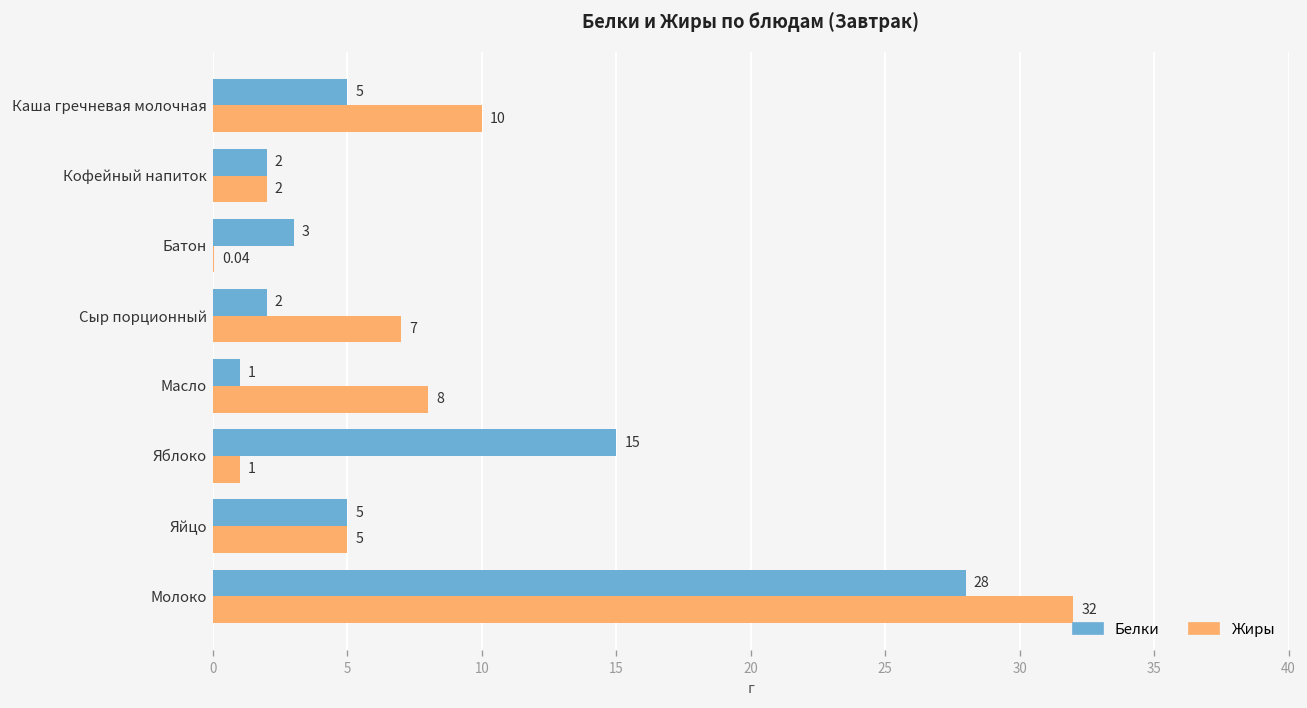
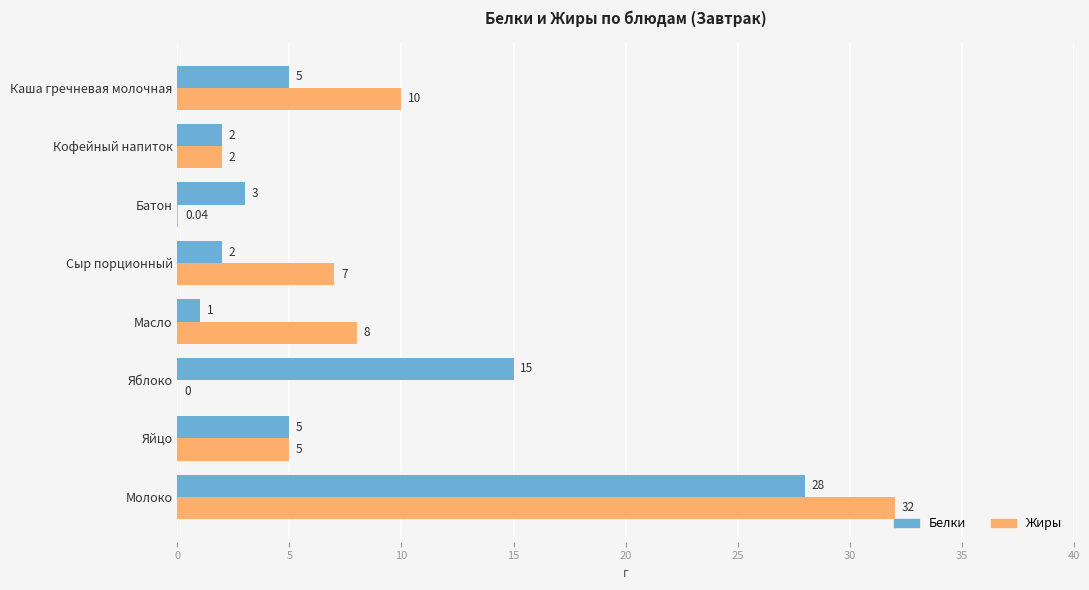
  {
    "Белки": {
      "Каша гречневая молочная": 5,
      "Кофейный напиток": 2,
      "Батон": 3,
      "Сыр порционный": 2,
      "Масло": 1,
      "Яблоко": 15,
      "Яйцо": 5,
      "Молоко": 28
    },
    "Жиры": {
      "Каша гречневая молочная": 10,
      "Кофейный напиток": 2,
      "Батон": 0.04,
      "Сыр порционный": 7,
      "Масло": 8,
-     "Яблоко": 1,
+     "Яблоко": 0,
      "Яйцо": 5,
      "Молоко": 32
    }
  }
